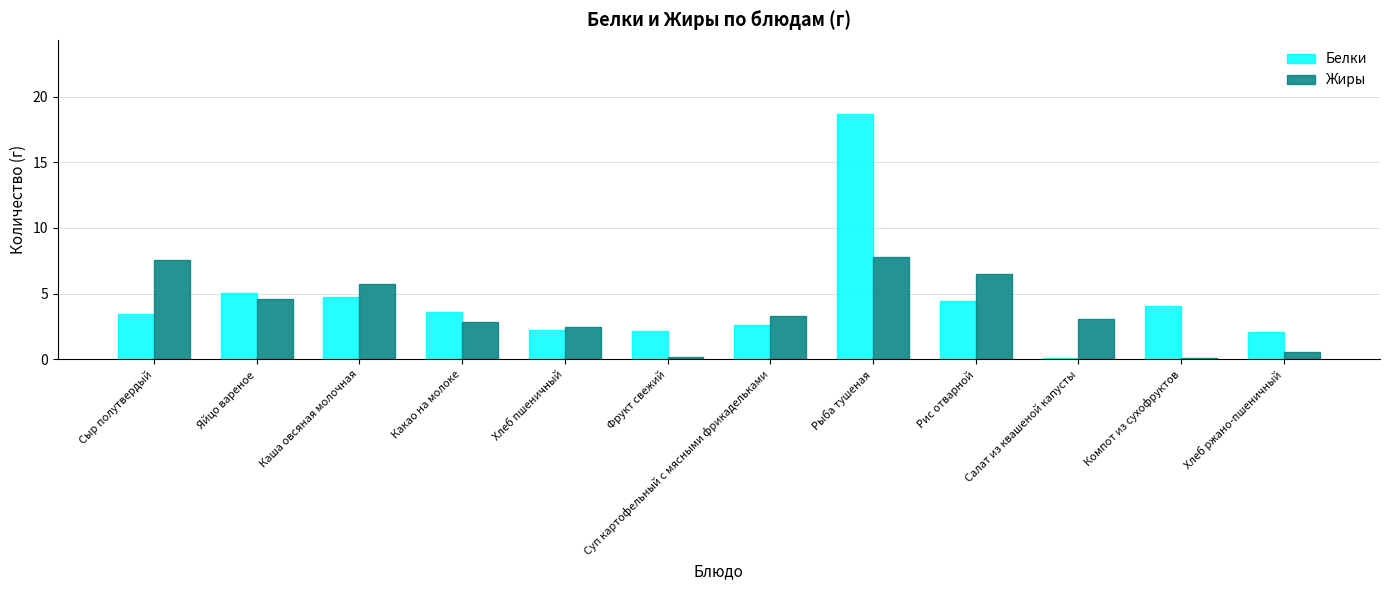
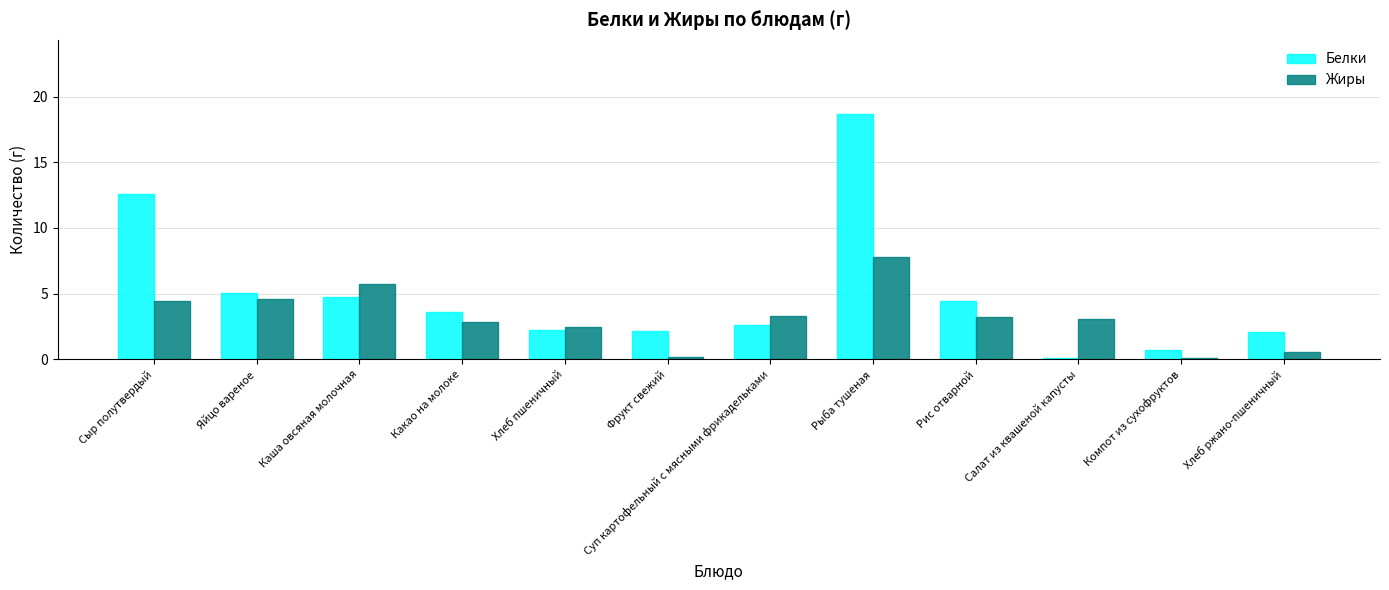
  {
    "Белки": {
-     "Сыр полутвердый": 3.5,
+     "Сыр полутвердый": 12.6,
      "Яйцо вареное": 5.1,
      "Каша овсяная молочная": 4.8,
      "Какао на молоке": 3.6,
      "Хлеб пшеничный": 2.2,
      "Фрукт свежий": 2.2,
      "Суп картофельный с мясными фрикадельками": 2.6,
      "Рыба тушеная": 18.7,
      "Рис отварной": 4.4,
-     "Компот из сухофруктов": 4.1,
+     "Компот из сухофруктов": 0.7,
      "Хлеб ржано-пшеничный": 2.1
    },
    "Жиры": {
-     "Сыр полутвердый": 7.6,
+     "Сыр полутвердый": 4.4,
      "Яйцо вареное": 4.6,
      "Каша овсяная молочная": 5.7,
      "Какао на молоке": 2.9,
      "Хлеб пшеничный": 2.5,
      "Фрукт свежий": 0.2,
      "Суп картофельный с мясными фрикадельками": 3.3,
      "Рыба тушеная": 7.8,
-     "Рис отварной": 6.5,
+     "Рис отварной": 3.2,
      "Салат из квашеной капусты": 3.1,
      "Хлеб ржано-пшеничный": 0.6
    }
  }
